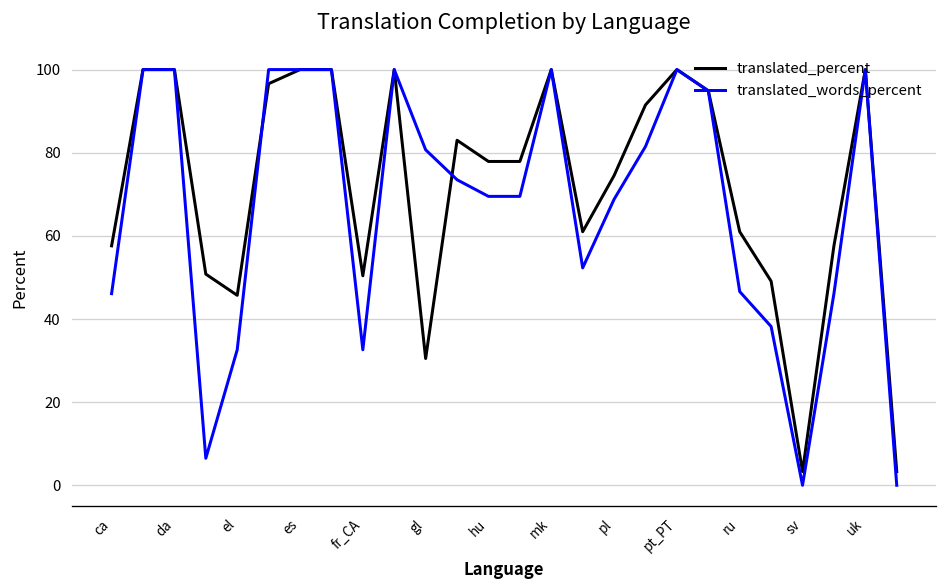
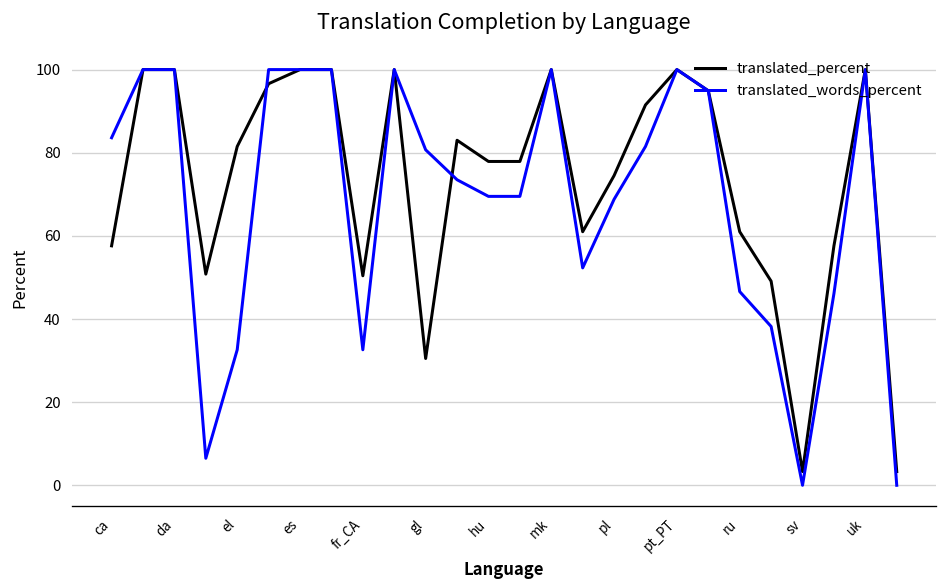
  {
    "translated_percent": {
      "ca": 58,
-     "el": 46,
+     "el": 82,
      "fr_CA": 50,
      "gl": 31,
      "hu": 78,
      "pl": 75,
      "ru": 61,
      "sv": 3
    },
    "translated_words_percent": {
-     "ca": 46,
+     "ca": 84,
      "el": 33,
      "fr_CA": 33,
      "gl": 81,
      "hu": 70,
      "pl": 69,
      "ru": 47,
      "sv": 0
    }
  }
